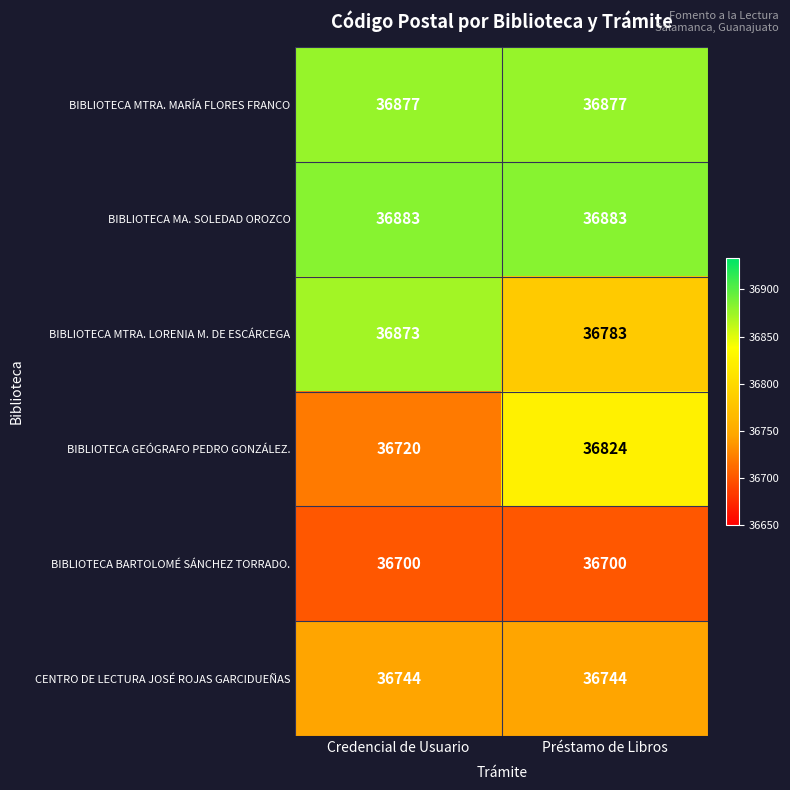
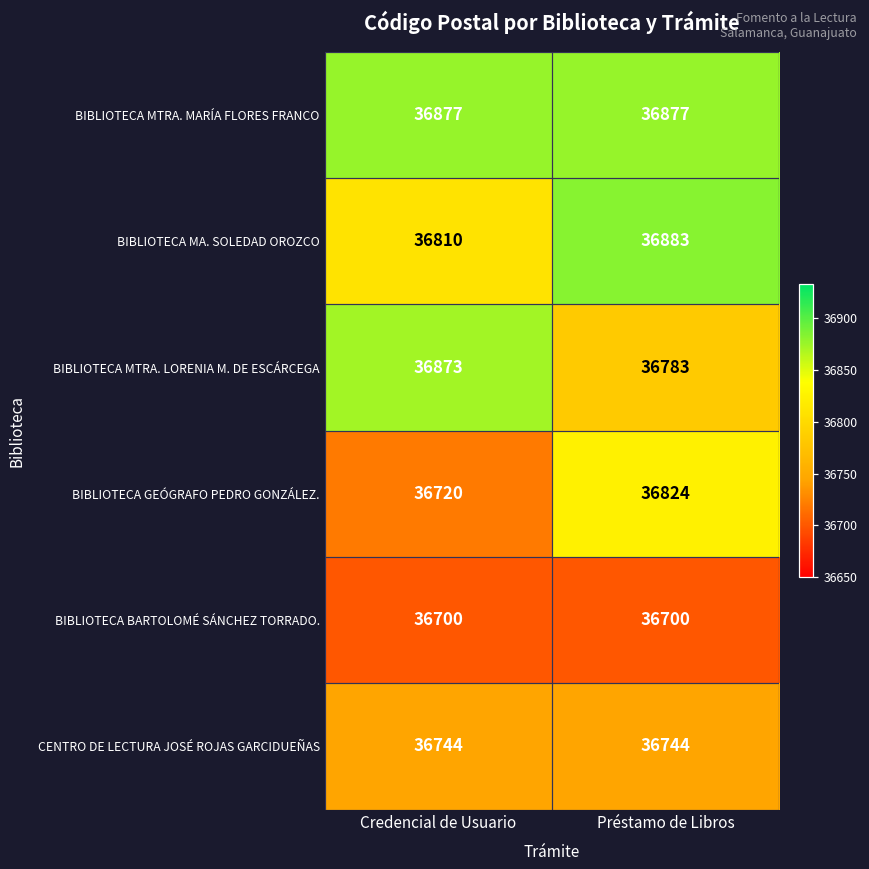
  {
    "BIBLIOTECA MTRA. MARÍA FLORES FRANCO": {
      "Credencial de Usuario": 36877,
      "Préstamo de Libros": 36877
    },
    "BIBLIOTECA MA. SOLEDAD OROZCO": {
-     "Credencial de Usuario": 36883,
+     "Credencial de Usuario": 36810,
      "Préstamo de Libros": 36883
    },
    "BIBLIOTECA MTRA. LORENIA M. DE ESCÁRCEGA": {
      "Credencial de Usuario": 36873,
      "Préstamo de Libros": 36783
    },
    "BIBLIOTECA GEÓGRAFO PEDRO GONZÁLEZ.": {
      "Credencial de Usuario": 36720,
      "Préstamo de Libros": 36824
    },
    "BIBLIOTECA BARTOLOMÉ SÁNCHEZ TORRADO.": {
      "Credencial de Usuario": 36700,
      "Préstamo de Libros": 36700
    },
    "CENTRO DE LECTURA JOSÉ ROJAS GARCIDUEÑAS": {
      "Credencial de Usuario": 36744,
      "Préstamo de Libros": 36744
    }
  }
